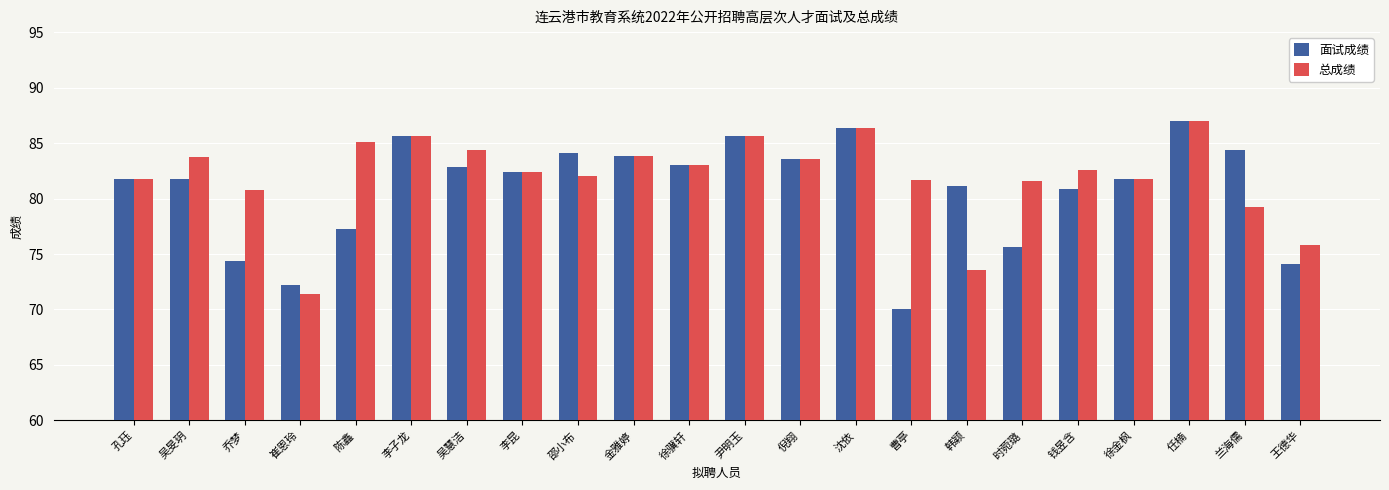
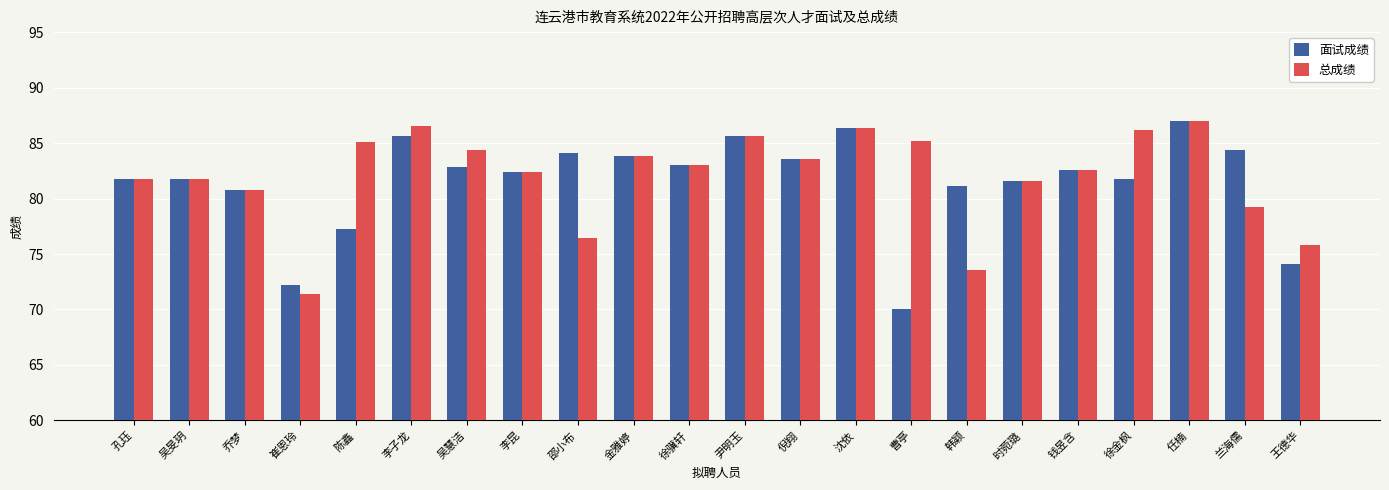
  {
    "面试成绩": {
      "孔珏": 81.8,
      "吴旻玥": 81.8,
-     "乔梦": 74.4,
+     "乔梦": 80.8,
      "崔恩玲": 72.2,
      "陈鑫": 77.3,
      "李子龙": 85.6,
      "吴慧洁": 82.8,
      "李昆": 82.4,
      "邵小布": 84.1,
      "金雅婷": 83.8,
      "徐骥轩": 83.0,
      "尹明玉": 85.6,
      "倪翔": 83.6,
      "沈依": 86.4,
      "曹亭": 70.0,
      "韩颖": 81.1,
-     "时菀璐": 75.6,
-     "钱昱含": 80.9,
+     "时菀璐": 81.6,
+     "钱昱含": 82.6,
      "徐金枫": 81.8,
      "任楠": 87.0,
      "兰海儒": 84.4,
      "王德华": 74.1
    },
    "总成绩": {
      "孔珏": 81.8,
-     "吴旻玥": 83.7,
+     "吴旻玥": 81.8,
      "乔梦": 80.8,
      "崔恩玲": 71.4,
      "陈鑫": 85.1,
-     "李子龙": 85.6,
+     "李子龙": 86.5,
      "吴慧洁": 84.4,
      "李昆": 82.4,
-     "邵小布": 82.0,
+     "邵小布": 76.4,
      "金雅婷": 83.8,
      "徐骥轩": 83.0,
      "尹明玉": 85.6,
      "倪翔": 83.6,
      "沈依": 86.4,
-     "曹亭": 81.7,
+     "曹亭": 85.2,
      "韩颖": 73.6,
      "时菀璐": 81.6,
      "钱昱含": 82.6,
-     "徐金枫": 81.8,
+     "徐金枫": 86.2,
      "任楠": 87.0,
      "兰海儒": 79.2,
      "王德华": 75.8
    }
  }
